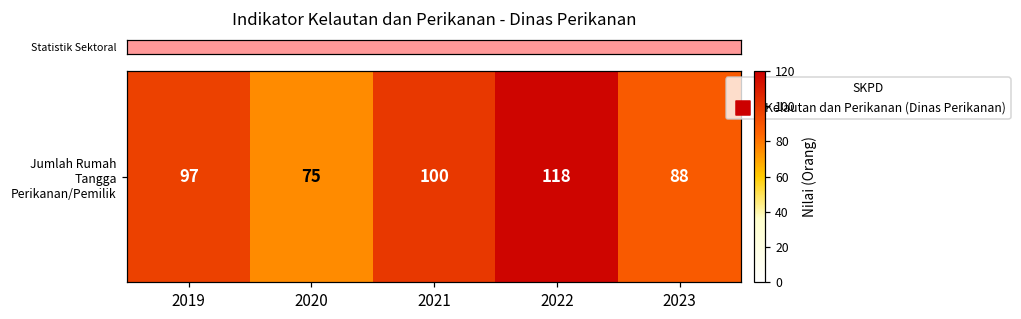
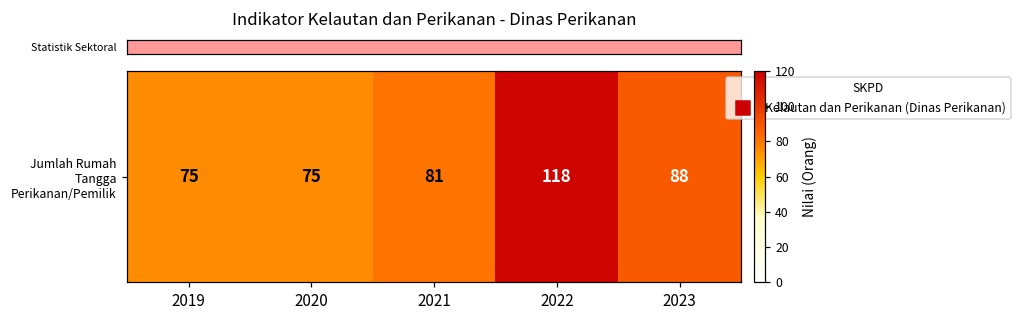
  {
    "Jumlah Rumah Tangga Perikanan/Pemilik": {
-     "2019": 97,
+     "2019": 75,
      "2020": 75,
-     "2021": 100,
+     "2021": 81,
      "2022": 118,
      "2023": 88
    }
  }
